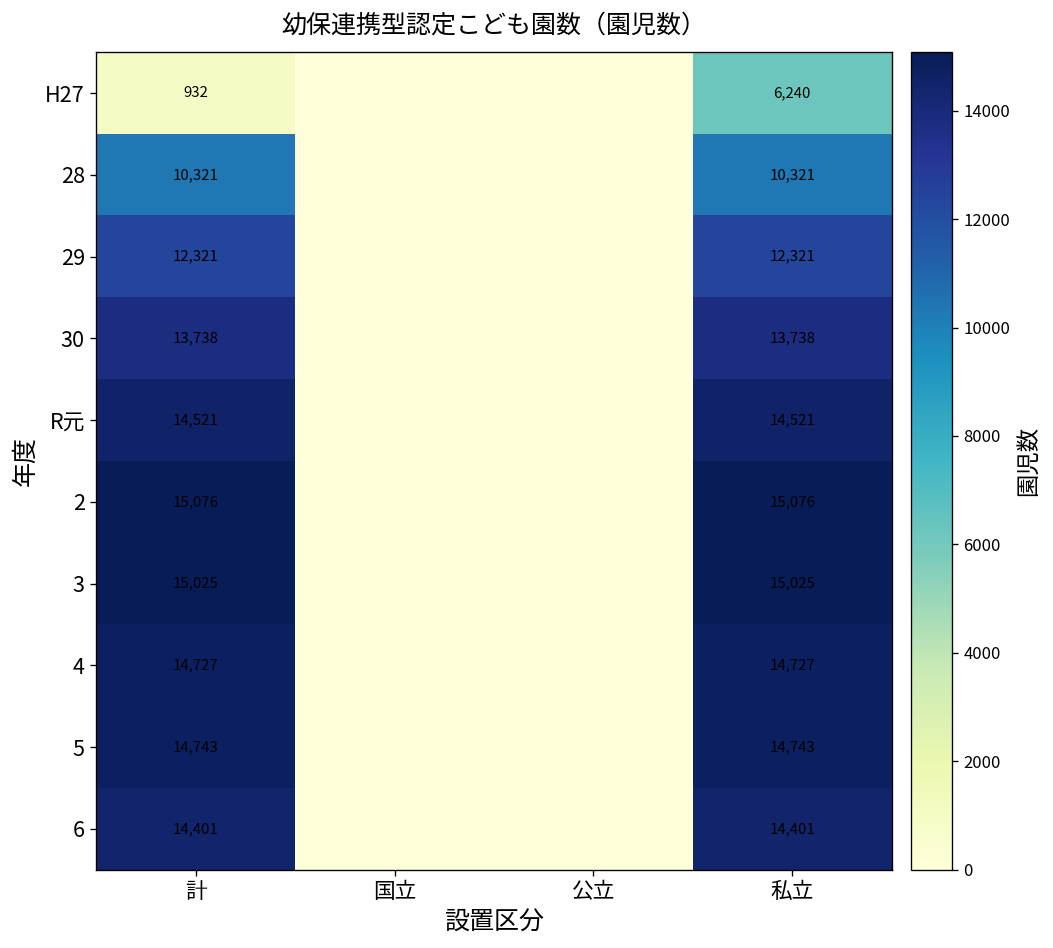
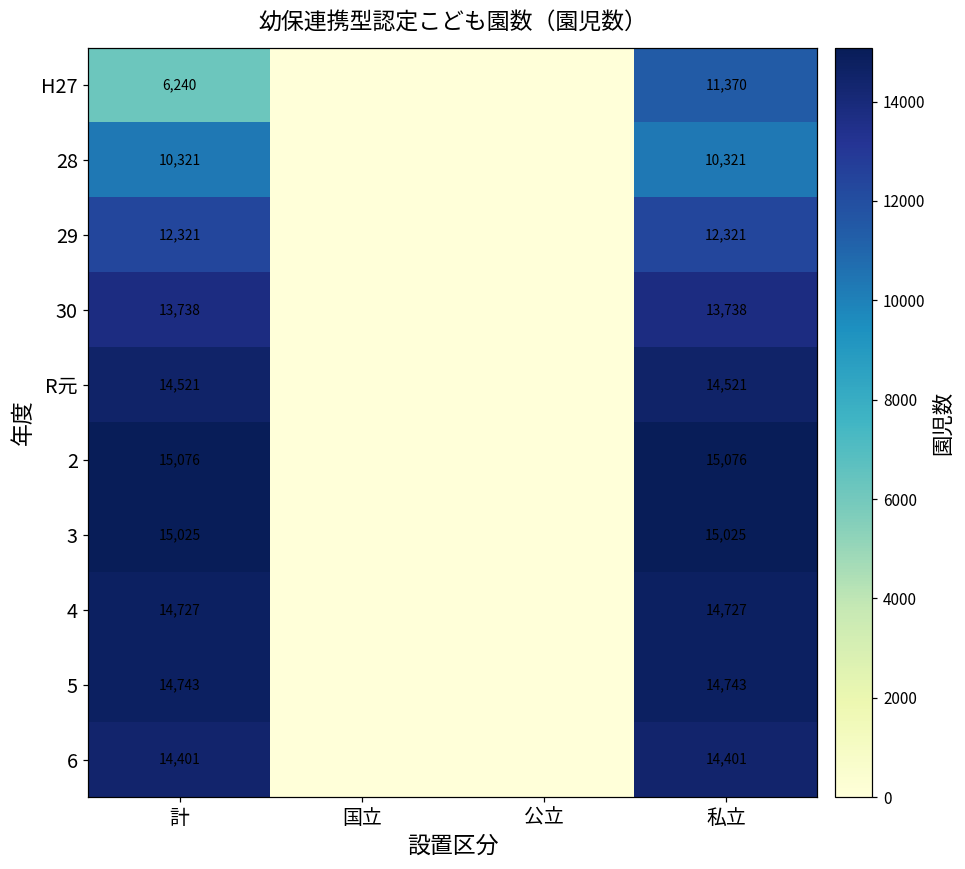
  {
    "H27": {
-     "計": "932",
-     "私立": "6,240"
+     "計": "6,240",
+     "私立": "11,370"
    },
    "28": {
      "計": "10,321",
      "私立": "10,321"
    },
    "29": {
      "計": "12,321",
      "私立": "12,321"
    },
    "30": {
      "計": "13,738",
      "私立": "13,738"
    },
    "R元": {
      "計": "14,521",
      "私立": "14,521"
    },
    "2": {
      "計": "15,076",
      "私立": "15,076"
    },
    "3": {
      "計": "15,025",
      "私立": "15,025"
    },
    "4": {
      "計": "14,727",
      "私立": "14,727"
    },
    "5": {
      "計": "14,743",
      "私立": "14,743"
    },
    "6": {
      "計": "14,401",
      "私立": "14,401"
    }
  }
